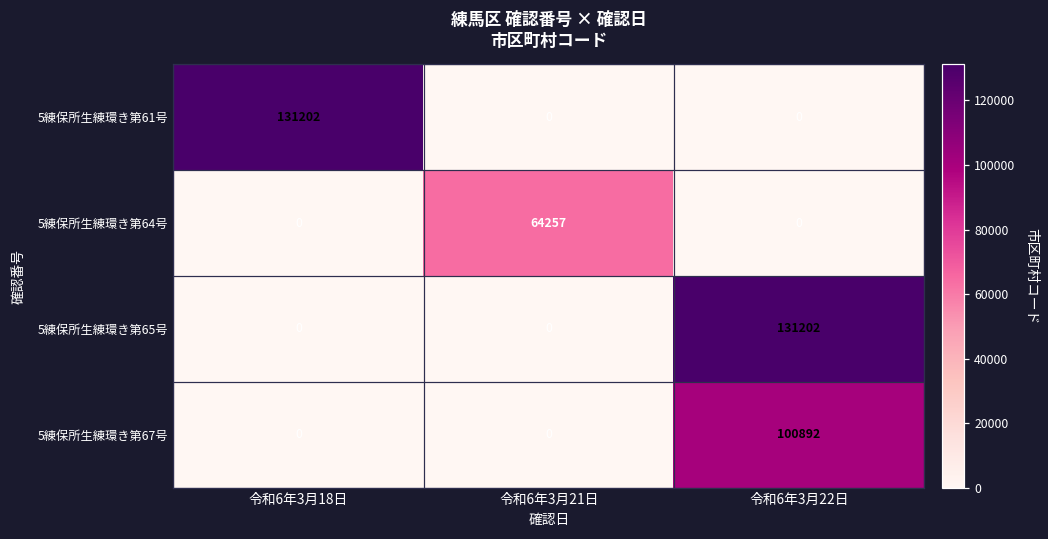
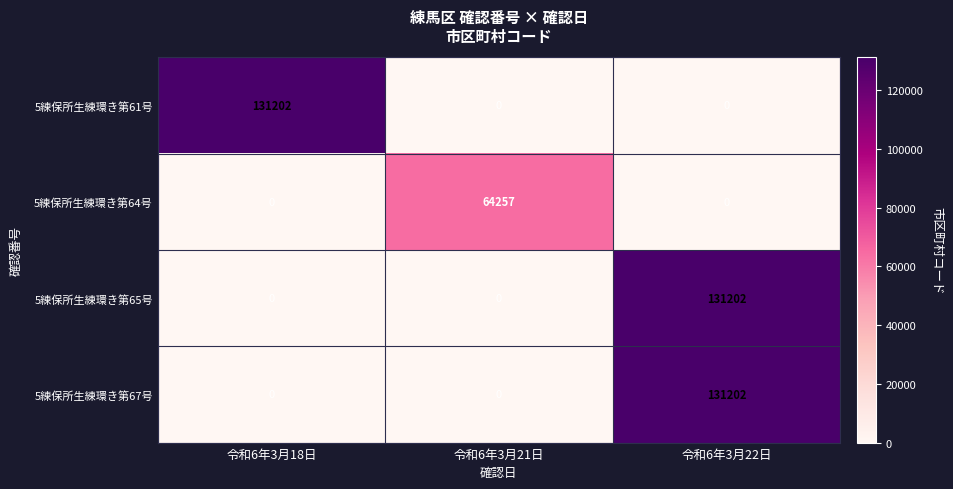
  {
    "5練保所生練環き第61号": {
      "令和6年3月18日": 131202
    },
    "5練保所生練環き第64号": {
      "令和6年3月21日": 64257
    },
    "5練保所生練環き第65号": {
      "令和6年3月22日": 131202
    },
    "5練保所生練環き第67号": {
-     "令和6年3月22日": 100892
+     "令和6年3月22日": 131202
    }
  }
